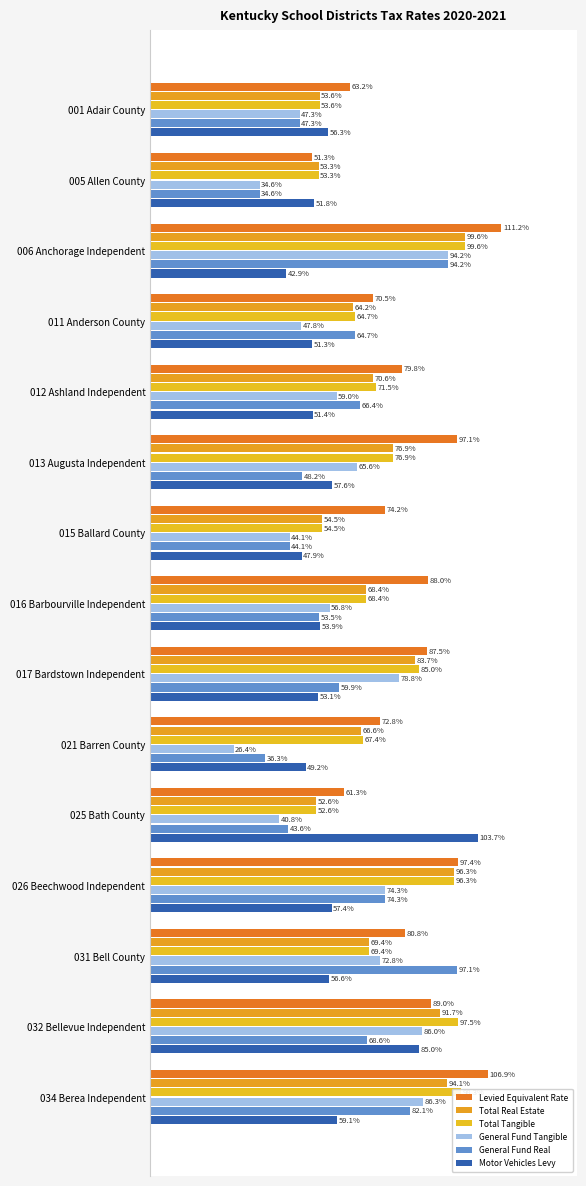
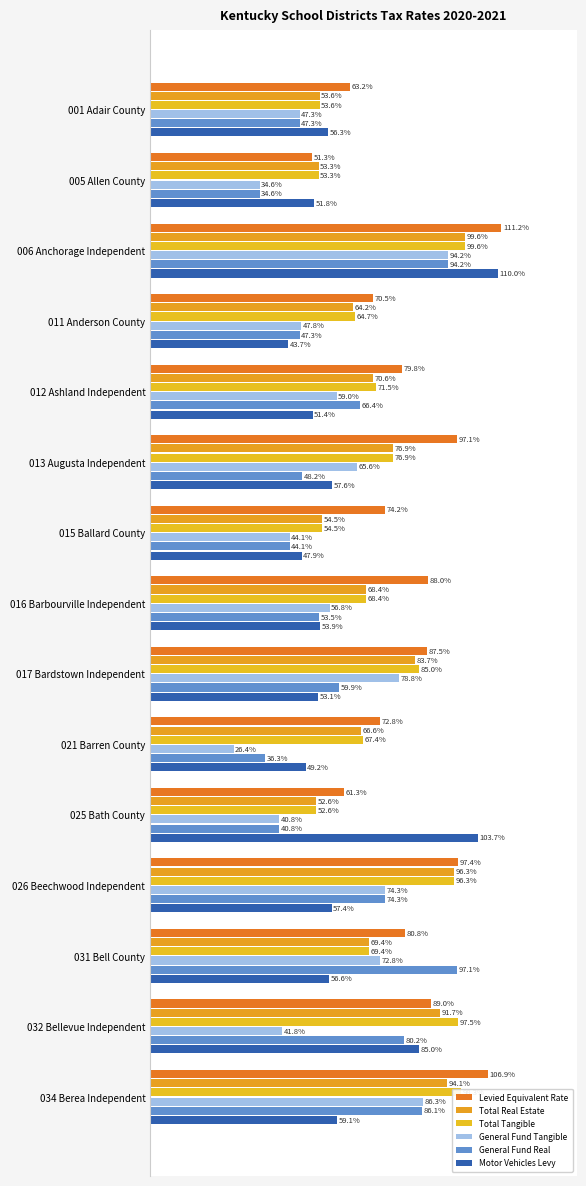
  {
    "General Fund Tangible": {
      "001 Adair County": "47.3%",
      "005 Allen County": "34.6%",
      "006 Anchorage Independent": "94.2%",
      "011 Anderson County": "47.8%",
      "012 Ashland Independent": "59.0%",
      "013 Augusta Independent": "65.6%",
      "015 Ballard County": "44.1%",
      "016 Barbourville Independent": "56.8%",
      "017 Bardstown Independent": "78.8%",
      "021 Barren County": "26.4%",
      "025 Bath County": "40.8%",
      "026 Beechwood Independent": "74.3%",
      "031 Bell County": "72.8%",
-     "032 Bellevue Independent": "86.0%",
+     "032 Bellevue Independent": "41.8%",
      "034 Berea Independent": "86.3%"
    },
    "General Fund Real": {
      "001 Adair County": "47.3%",
      "005 Allen County": "34.6%",
      "006 Anchorage Independent": "94.2%",
-     "011 Anderson County": "64.7%",
+     "011 Anderson County": "47.3%",
      "012 Ashland Independent": "66.4%",
      "013 Augusta Independent": "48.2%",
      "015 Ballard County": "44.1%",
      "016 Barbourville Independent": "53.5%",
      "017 Bardstown Independent": "59.9%",
      "021 Barren County": "36.3%",
-     "025 Bath County": "43.6%",
+     "025 Bath County": "40.8%",
      "026 Beechwood Independent": "74.3%",
      "031 Bell County": "97.1%",
-     "032 Bellevue Independent": "68.6%",
-     "034 Berea Independent": "82.1%"
+     "032 Bellevue Independent": "80.2%",
+     "034 Berea Independent": "86.1%"
    },
    "Motor Vehicles Levy": {
      "001 Adair County": "56.3%",
      "005 Allen County": "51.8%",
-     "006 Anchorage Independent": "42.9%",
-     "011 Anderson County": "51.3%",
+     "006 Anchorage Independent": "110.0%",
+     "011 Anderson County": "43.7%",
      "012 Ashland Independent": "51.4%",
      "013 Augusta Independent": "57.6%",
      "015 Ballard County": "47.9%",
      "016 Barbourville Independent": "53.9%",
      "017 Bardstown Independent": "53.1%",
      "021 Barren County": "49.2%",
      "025 Bath County": "103.7%",
      "026 Beechwood Independent": "57.4%",
      "031 Bell County": "56.6%",
      "032 Bellevue Independent": "85.0%",
      "034 Berea Independent": "59.1%"
    }
  }
